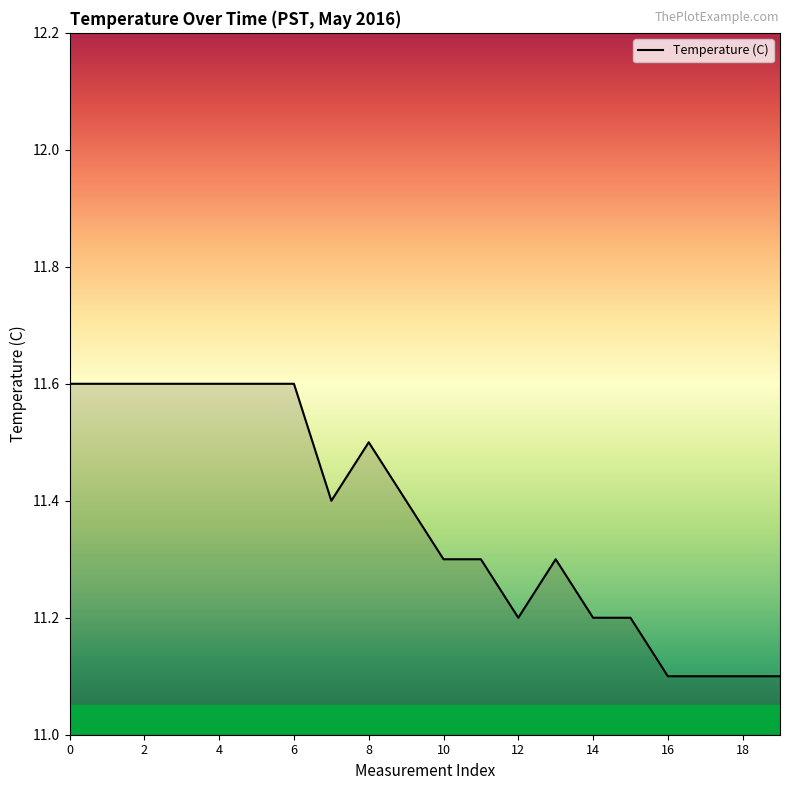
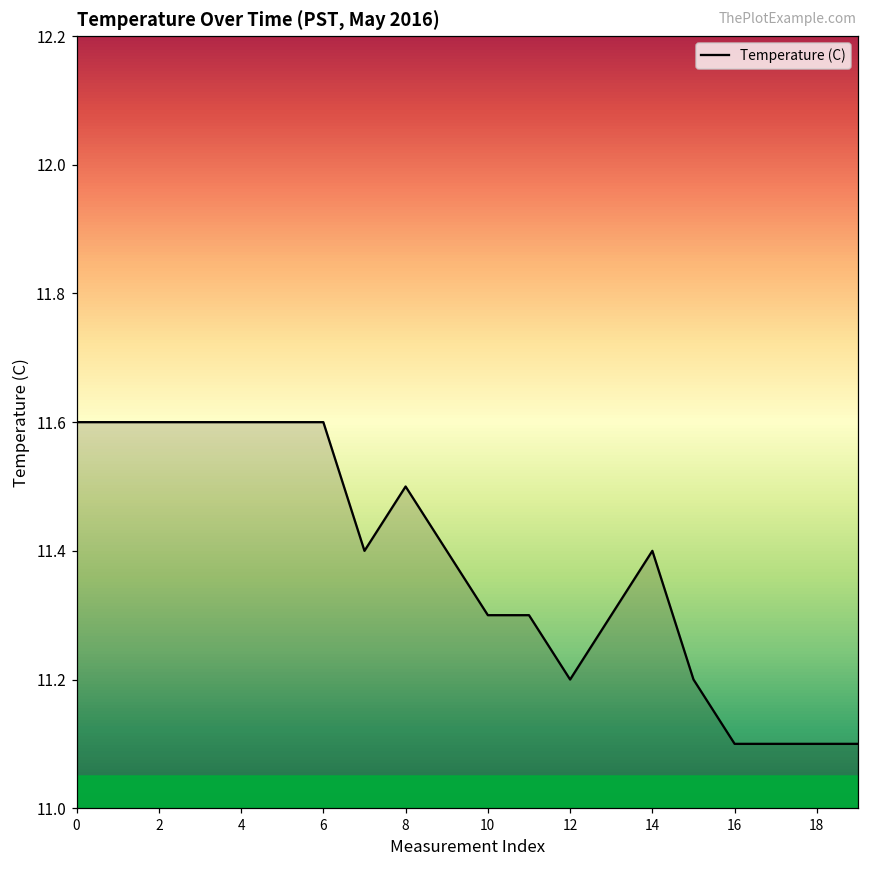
  {
    "0": 11.6,
    "2": 11.6,
    "4": 11.6,
    "6": 11.6,
    "8": 11.5,
    "10": 11.3,
    "12": 11.2,
-   "14": 11.2,
+   "14": 11.4,
    "16": 11.1,
    "18": 11.1
  }
